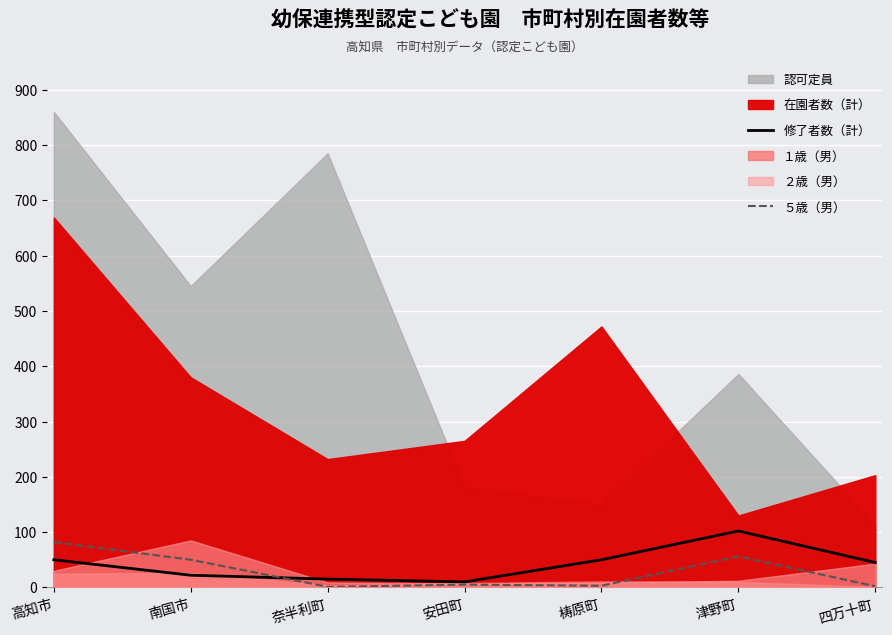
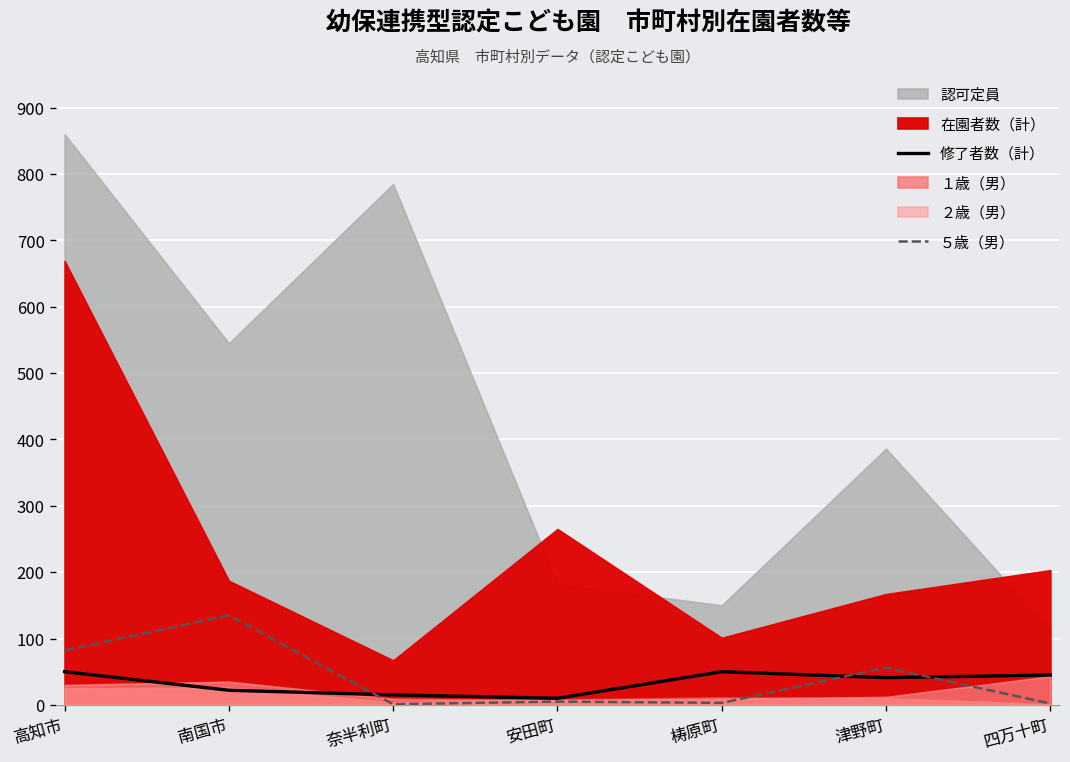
  {
    "修了者数（計）": {
      "高知市": 50,
      "奈半利町": 20,
      "梼原町": 50,
-     "津野町": 100
+     "津野町": 40
    },
    "認可定員": {
      "高知市": 860,
      "南国市": 550,
      "奈半利町": 790,
      "安田町": 180,
      "梼原町": 150,
      "津野町": 390,
      "四万十町": 110
    },
    "５歳（男）": {
      "高知市": 80,
-     "南国市": 50,
+     "南国市": 140,
      "梼原町": 0,
      "津野町": 60
    },
    "在園者数（計）": {
      "高知市": 670,
-     "南国市": 380,
-     "奈半利町": 230,
+     "南国市": 190,
+     "奈半利町": 70,
      "安田町": 270,
-     "梼原町": 470,
-     "津野町": 130,
+     "梼原町": 100,
+     "津野町": 170,
      "四万十町": 200
    },
    "１歳（男）": {
      "高知市": 30
    },
    "２歳（男）": {
      "高知市": 30,
-     "南国市": 90,
+     "南国市": 40,
      "奈半利町": 10
    }
  }
